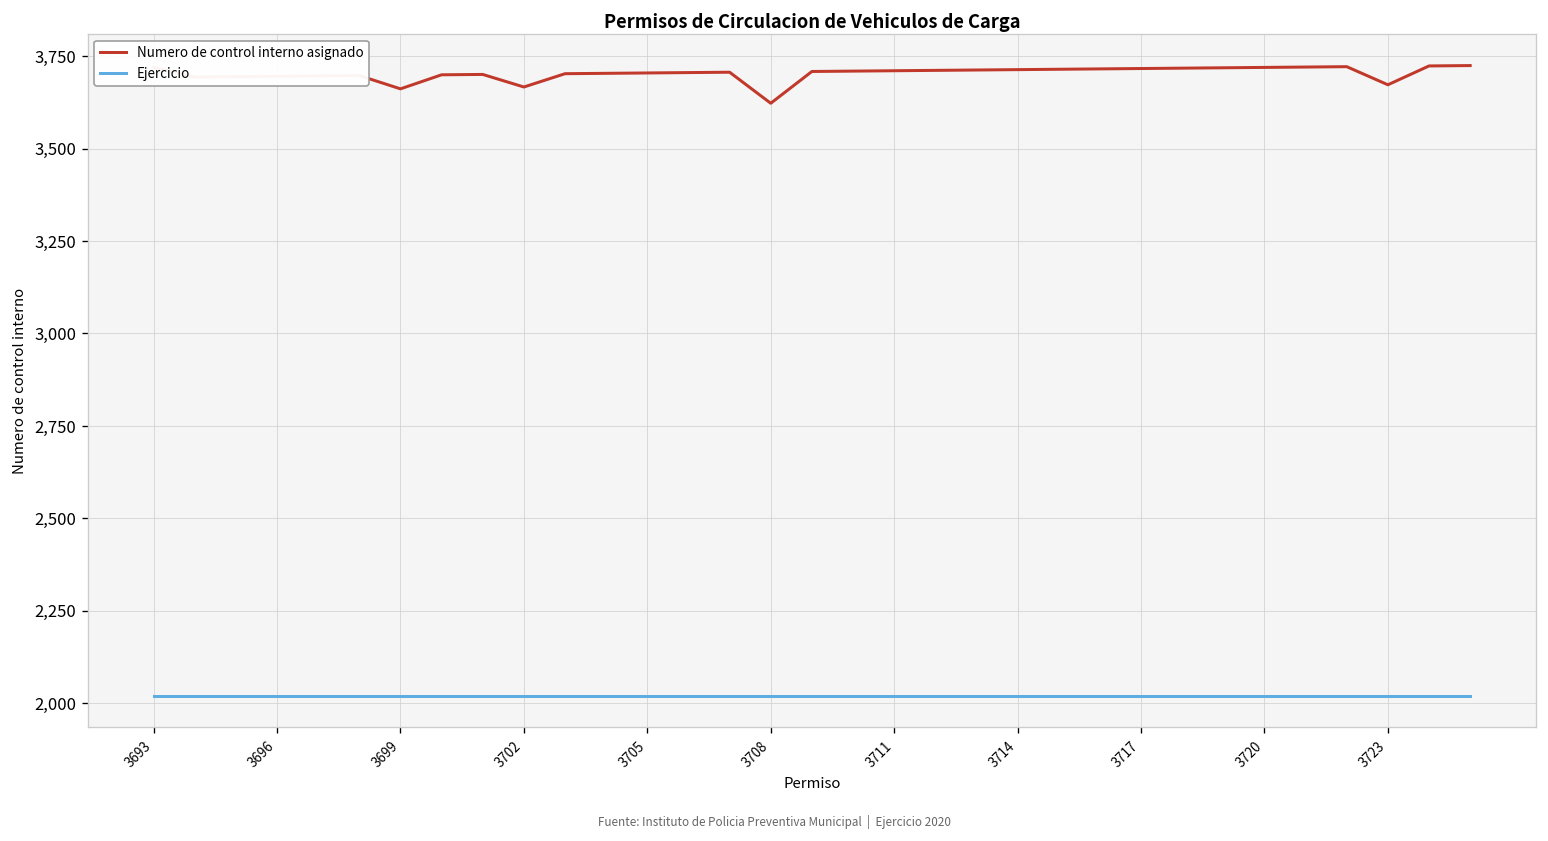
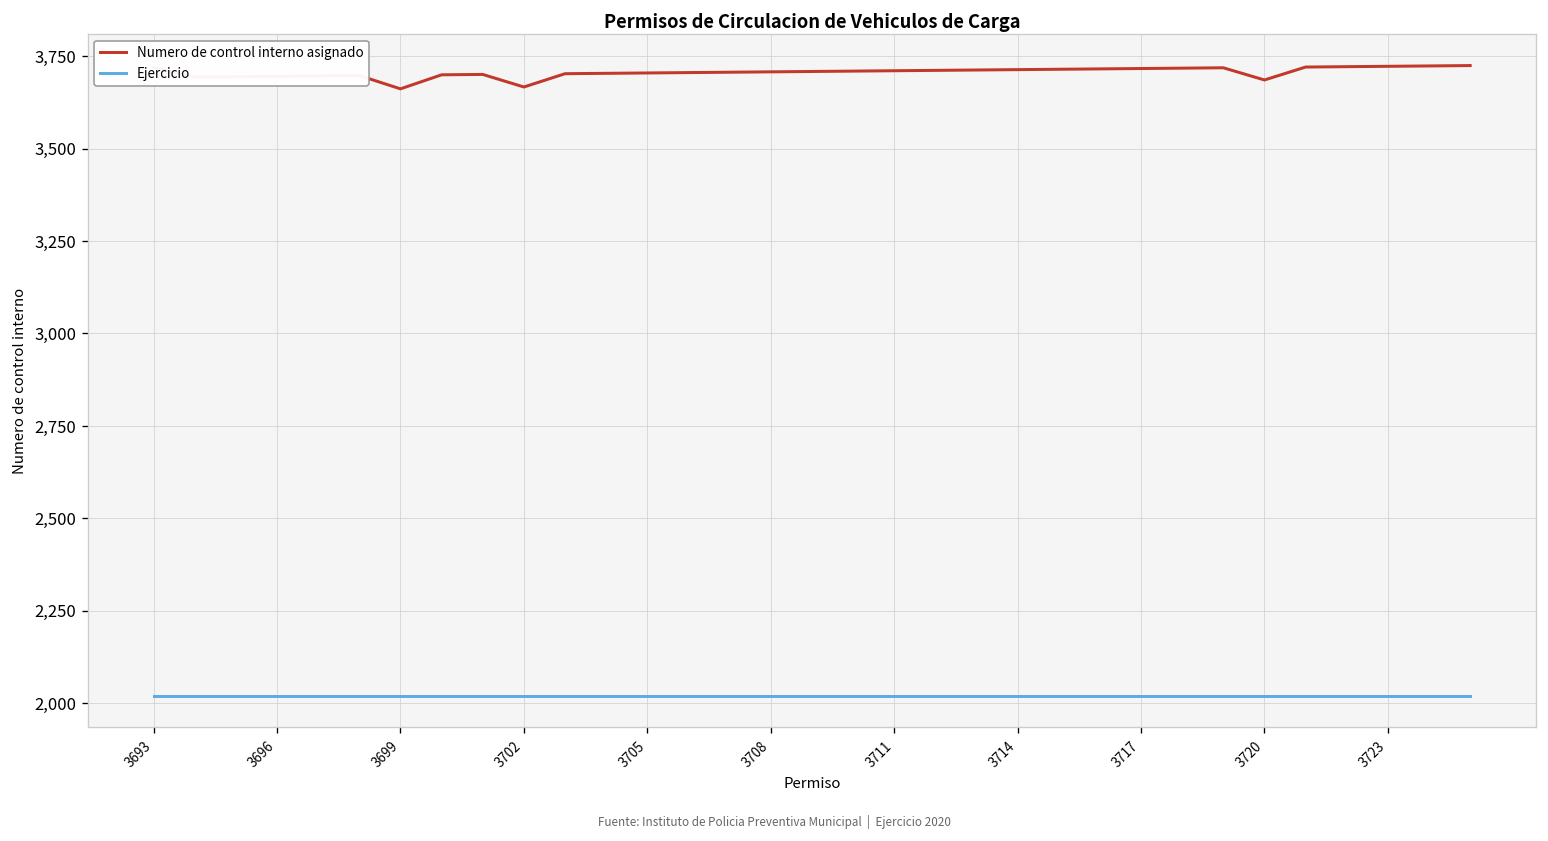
  {
    "Numero de control interno asignado": {
      "3699": "3,660",
      "3702": "3,670",
      "3705": "3,710",
-     "3708": "3,620",
+     "3708": "3,710",
      "3711": "3,710",
      "3714": "3,710",
      "3717": "3,720",
-     "3720": "3,720",
-     "3723": "3,670"
+     "3720": "3,690",
+     "3723": "3,720"
    },
    "Ejercicio": {
      "3693": "2,020",
      "3696": "2,020",
      "3699": "2,020",
      "3702": "2,020",
      "3705": "2,020",
      "3708": "2,020",
      "3711": "2,020",
      "3714": "2,020",
      "3717": "2,020",
      "3720": "2,020",
      "3723": "2,020"
    }
  }
